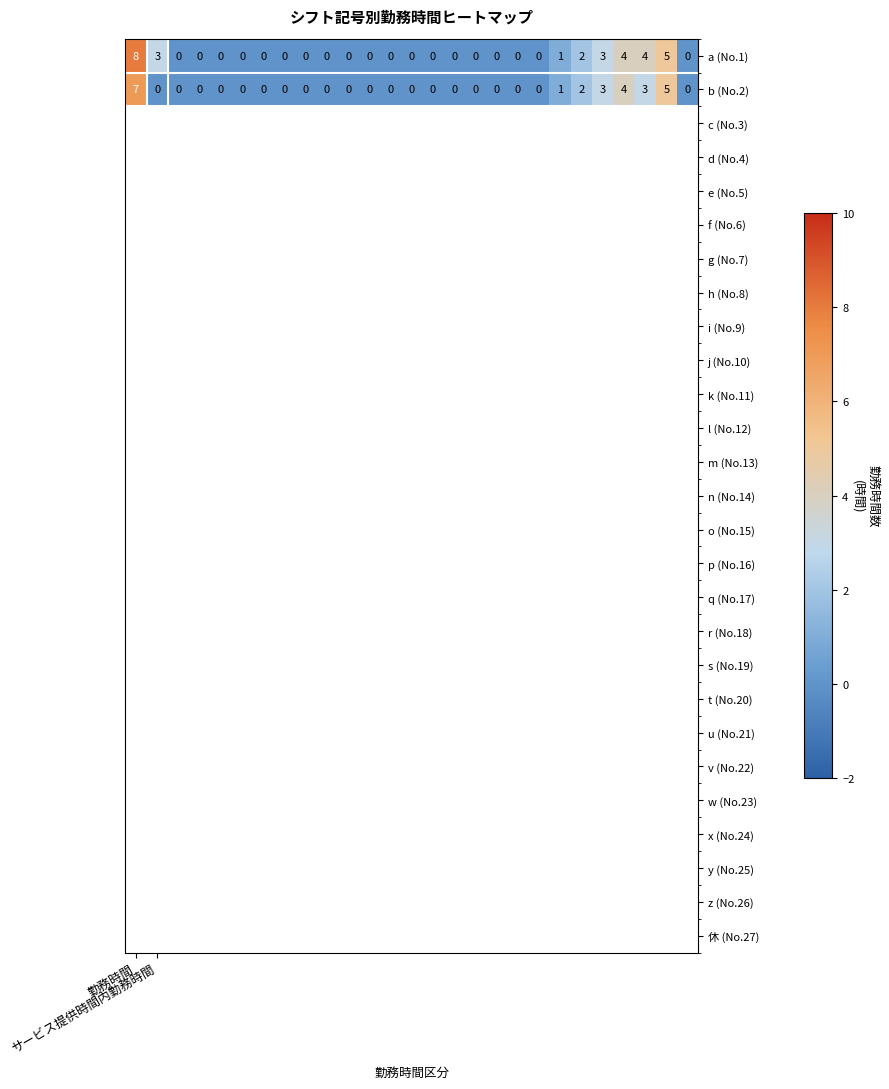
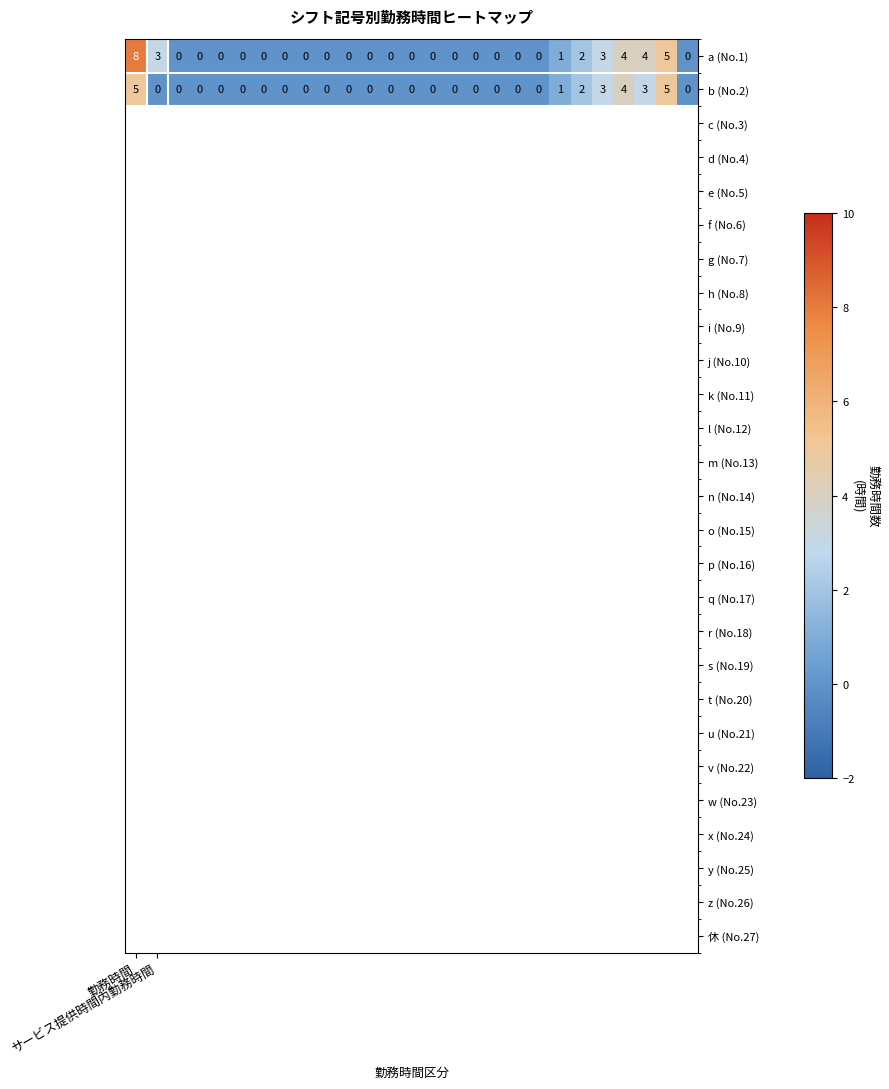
  {
    "a (No.1)": {
      "勤務時間": 8,
      "サービス提供時間内勤務時間": 3
    },
    "b (No.2)": {
-     "勤務時間": 7,
+     "勤務時間": 5,
      "サービス提供時間内勤務時間": 0
    }
  }
